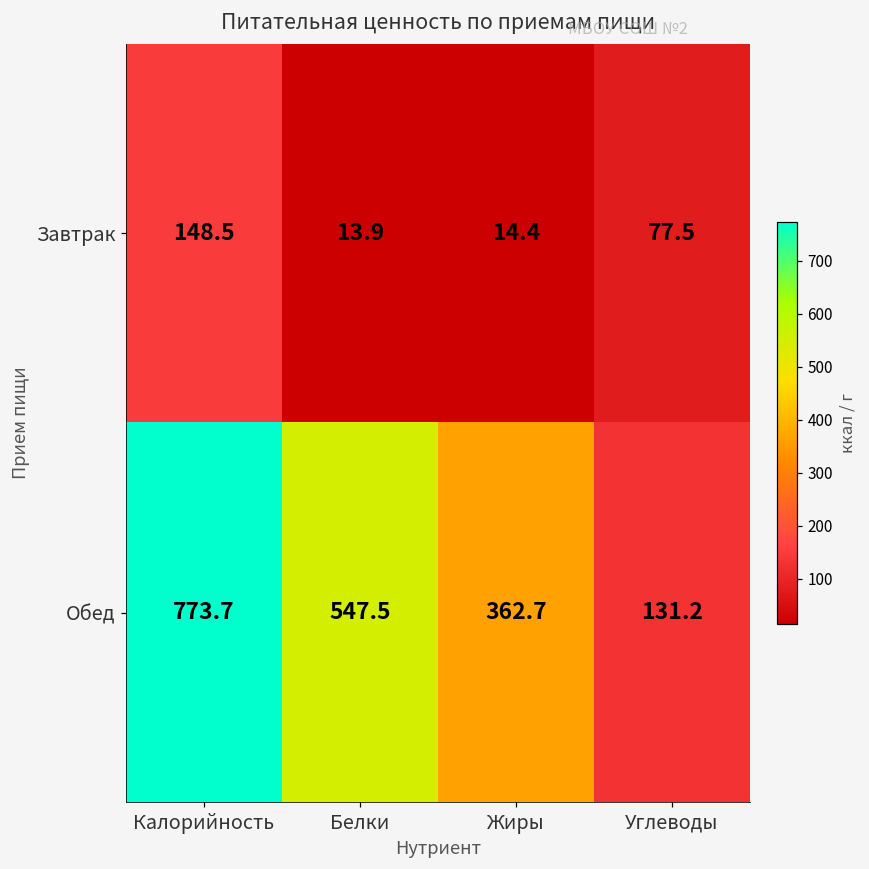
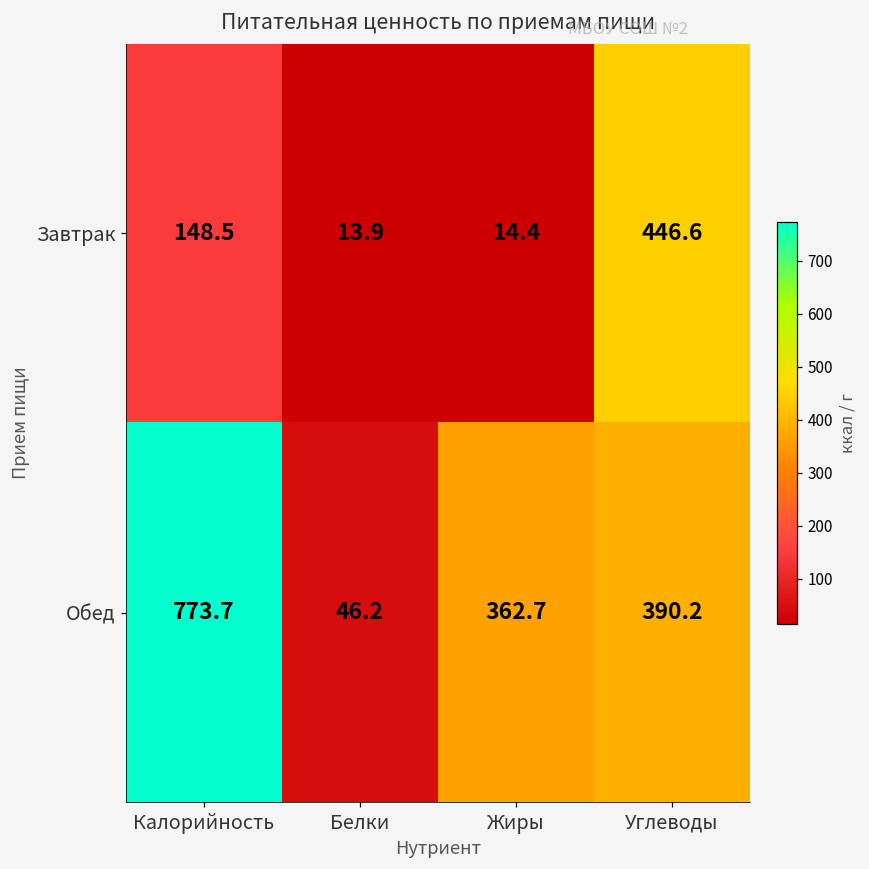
  {
    "Завтрак": {
      "Калорийность": 148.5,
      "Белки": 13.9,
      "Жиры": 14.4,
-     "Углеводы": 77.5
+     "Углеводы": 446.6
    },
    "Обед": {
      "Калорийность": 773.7,
-     "Белки": 547.5,
+     "Белки": 46.2,
      "Жиры": 362.7,
-     "Углеводы": 131.2
+     "Углеводы": 390.2
    }
  }
